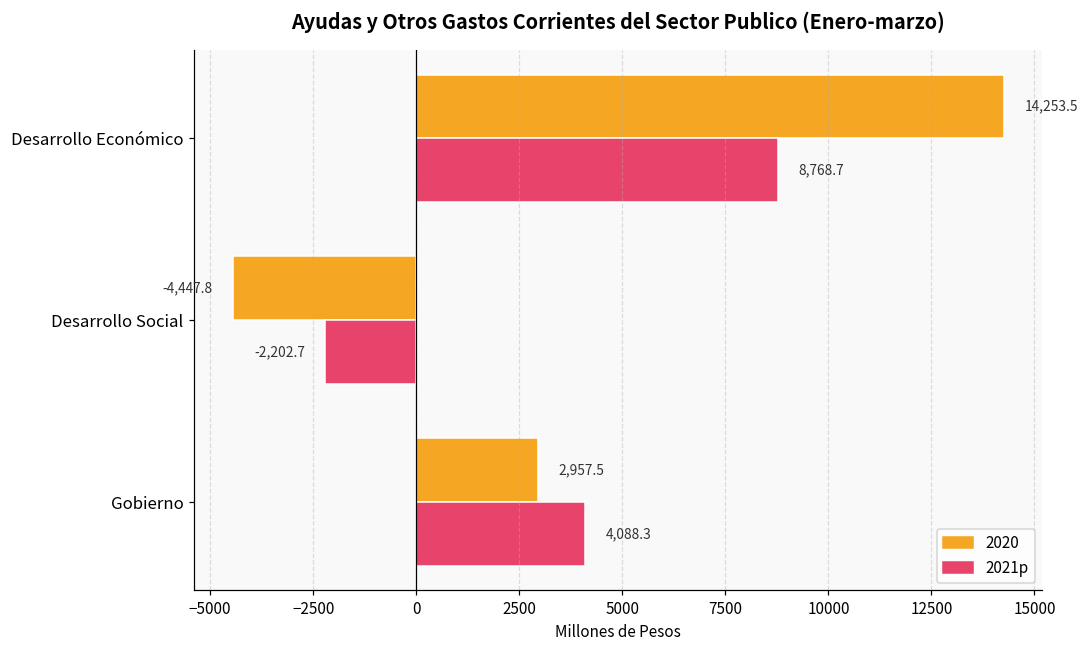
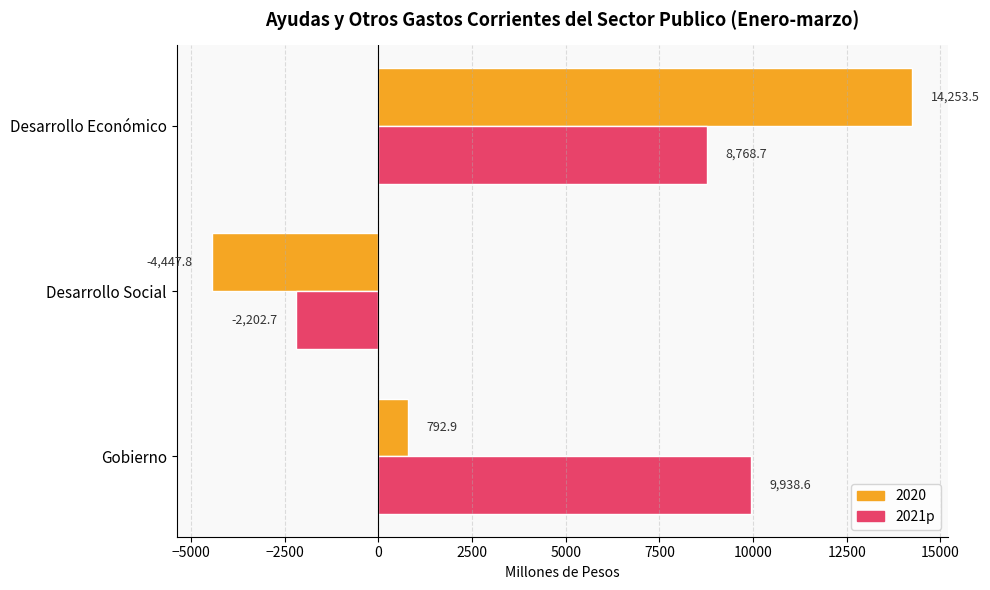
  {
    "2020": {
      "Desarrollo Económico": "14,253.5",
      "Desarrollo Social": "-4,447.8",
-     "Gobierno": "2,957.5"
+     "Gobierno": "792.9"
    },
    "2021p": {
      "Desarrollo Económico": "8,768.7",
      "Desarrollo Social": "-2,202.7",
-     "Gobierno": "4,088.3"
+     "Gobierno": "9,938.6"
    }
  }
